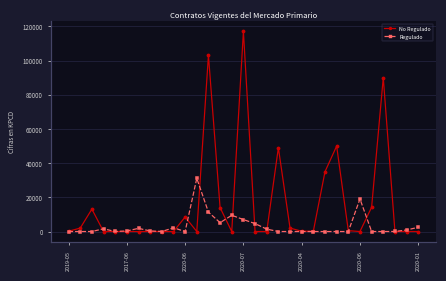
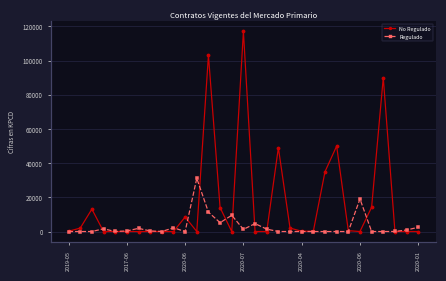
  {
    "No Regulado": {
      "2020-07": 117000,
      "2020-01": 0
    },
    "Regulado": {
-     "2020-07": 7000,
+     "2020-07": 1000,
      "2020-01": 2000
    }
  }
